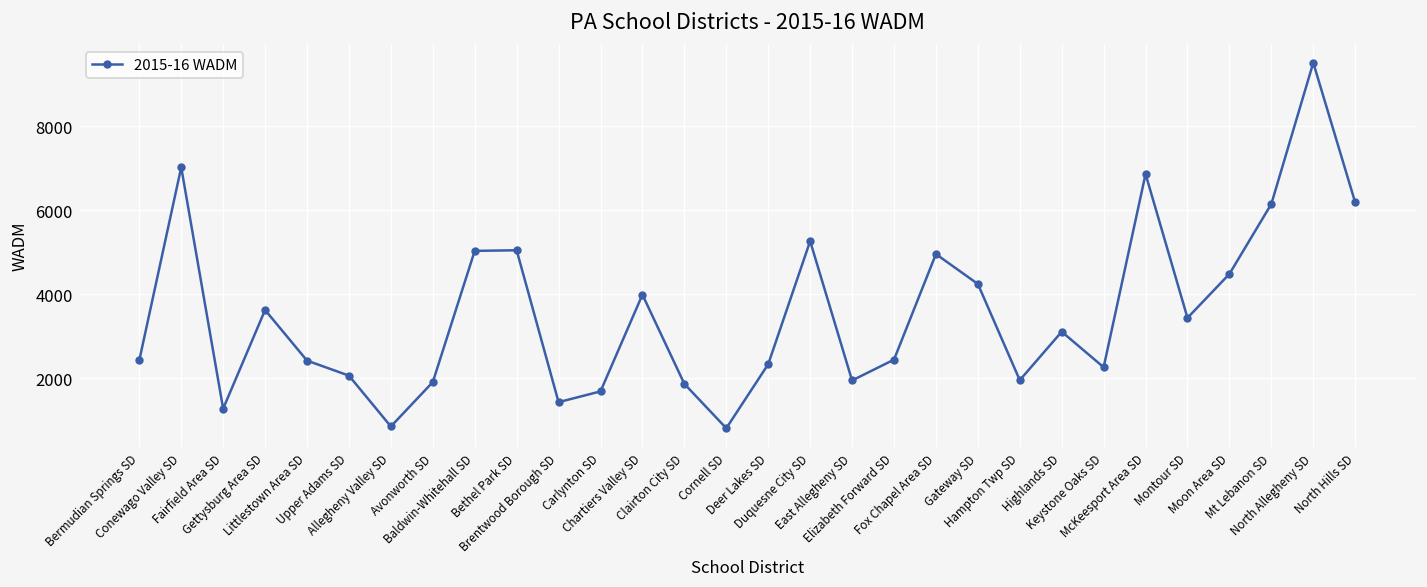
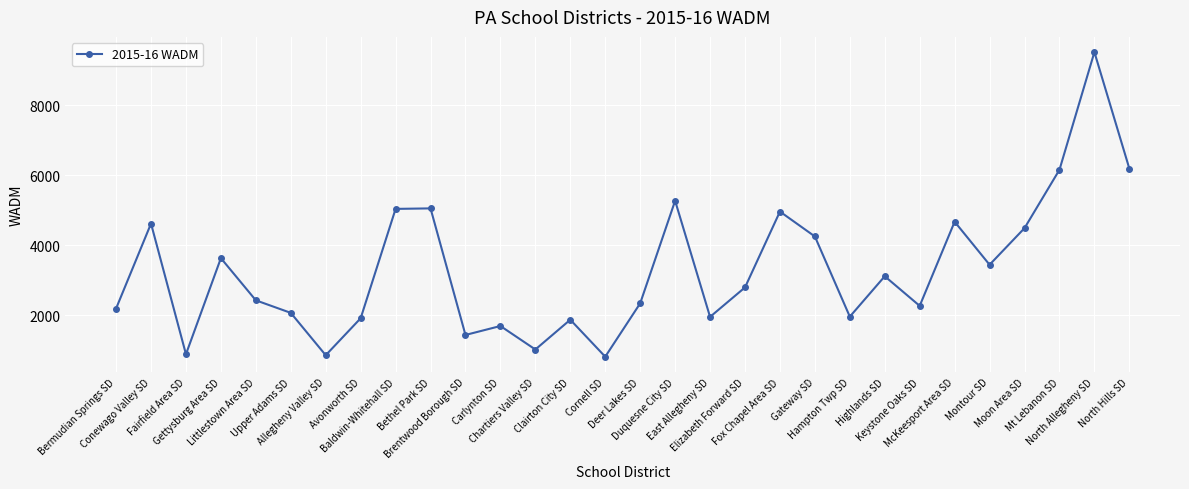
  {
-   "Bermudian Springs SD": 2400,
-   "Conewago Valley SD": 7000,
-   "Fairfield Area SD": 1300,
+   "Bermudian Springs SD": 2200,
+   "Conewago Valley SD": 4600,
+   "Fairfield Area SD": 900,
    "Gettysburg Area SD": 3600,
    "Littlestown Area SD": 2400,
    "Upper Adams SD": 2100,
    "Allegheny Valley SD": 900,
    "Avonworth SD": 1900,
    "Baldwin-Whitehall SD": 5000,
    "Bethel Park SD": 5100,
    "Brentwood Borough SD": 1400,
    "Carlynton SD": 1700,
-   "Chartiers Valley SD": 4000,
+   "Chartiers Valley SD": 1000,
    "Clairton City SD": 1900,
    "Cornell SD": 800,
    "Deer Lakes SD": 2300,
    "Duquesne City SD": 5300,
    "East Allegheny SD": 2000,
-   "Elizabeth Forward SD": 2400,
+   "Elizabeth Forward SD": 2800,
    "Fox Chapel Area SD": 5000,
    "Gateway SD": 4200,
    "Hampton Twp SD": 2000,
    "Highlands SD": 3100,
    "Keystone Oaks SD": 2300,
-   "McKeesport Area SD": 6900,
+   "McKeesport Area SD": 4700,
    "Montour SD": 3400,
    "Moon Area SD": 4500,
    "Mt Lebanon SD": 6200,
    "North Allegheny SD": 9500,
    "North Hills SD": 6200
  }
